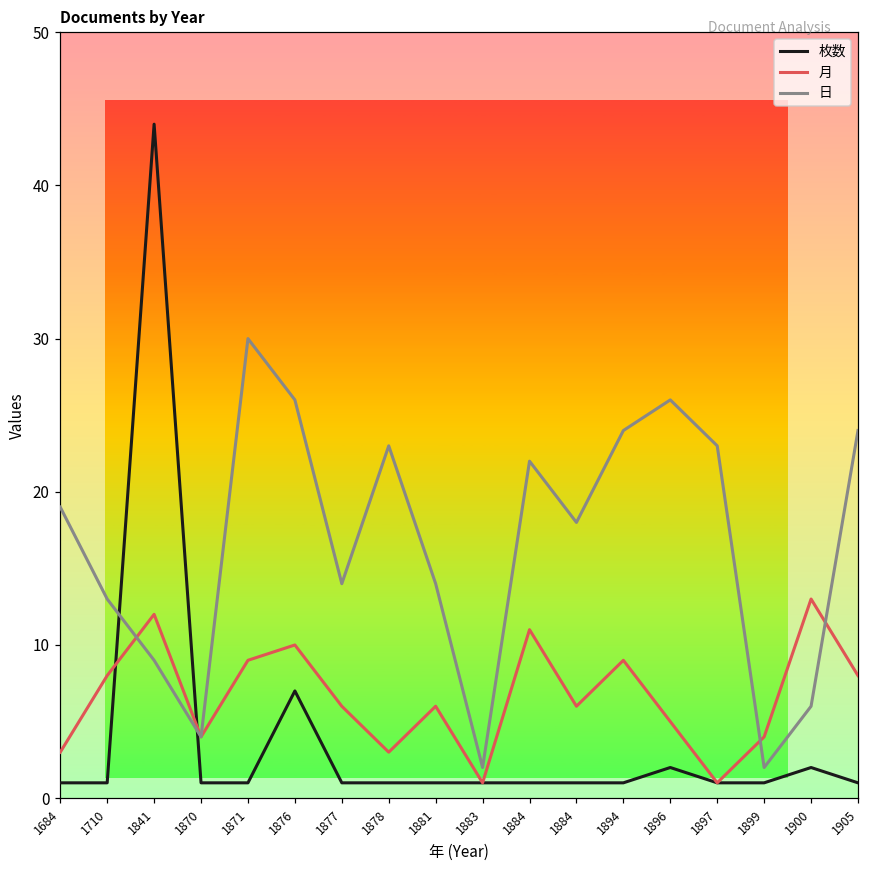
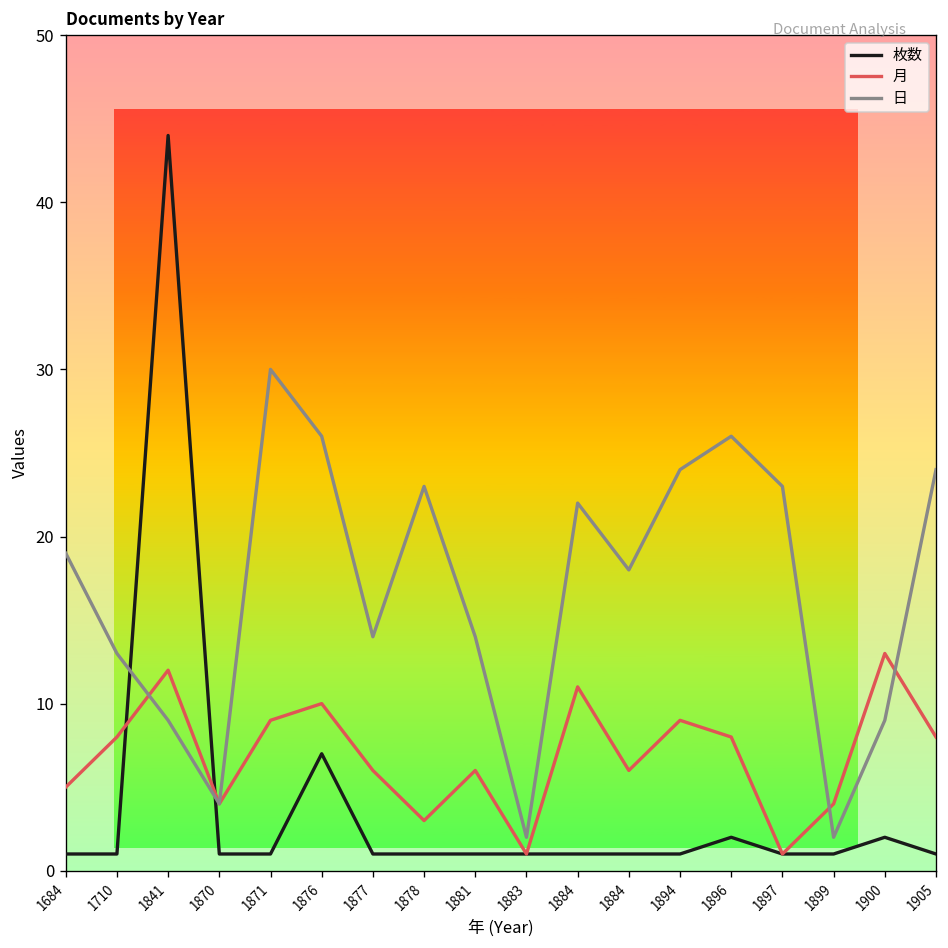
  {
    "枚数": {
      "1684": 1,
      "1710": 1,
      "1841": 44,
      "1870": 1,
      "1871": 1,
      "1876": 7,
      "1877": 1,
      "1878": 1,
      "1881": 1,
      "1894": 1,
      "1896": 2,
      "1899": 1,
      "1900": 2,
      "1905": 1
    },
    "月": {
-     "1684": 3,
+     "1684": 5,
      "1710": 8,
      "1841": 12,
      "1871": 9,
      "1876": 10,
      "1877": 6,
      "1878": 3,
      "1881": 6,
      "1894": 9,
-     "1896": 5,
+     "1896": 8,
      "1899": 4,
      "1900": 13,
      "1905": 8
    },
    "日": {
      "1684": 19,
      "1710": 13,
      "1841": 9,
      "1871": 30,
      "1876": 26,
      "1877": 14,
      "1878": 23,
      "1881": 14,
      "1883": 2,
      "1894": 24,
      "1896": 26,
      "1897": 23,
      "1899": 2,
-     "1900": 6,
+     "1900": 9,
      "1905": 24
    }
  }
